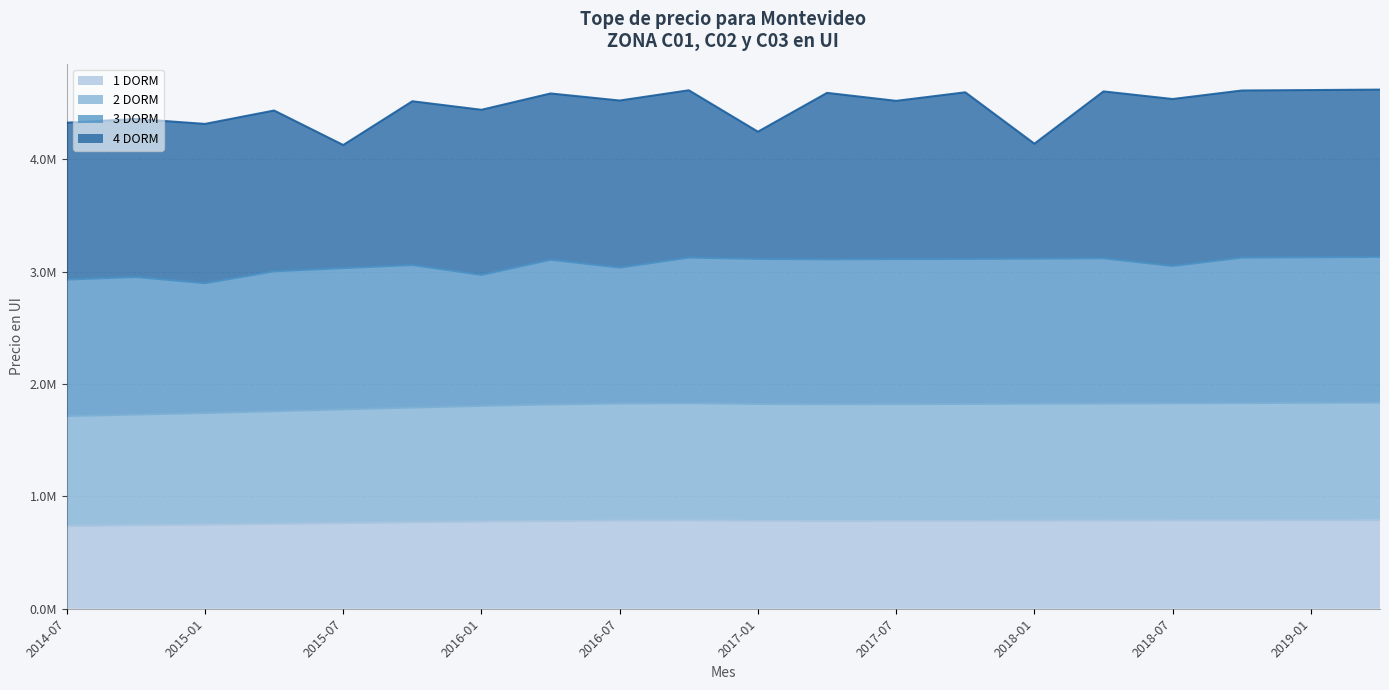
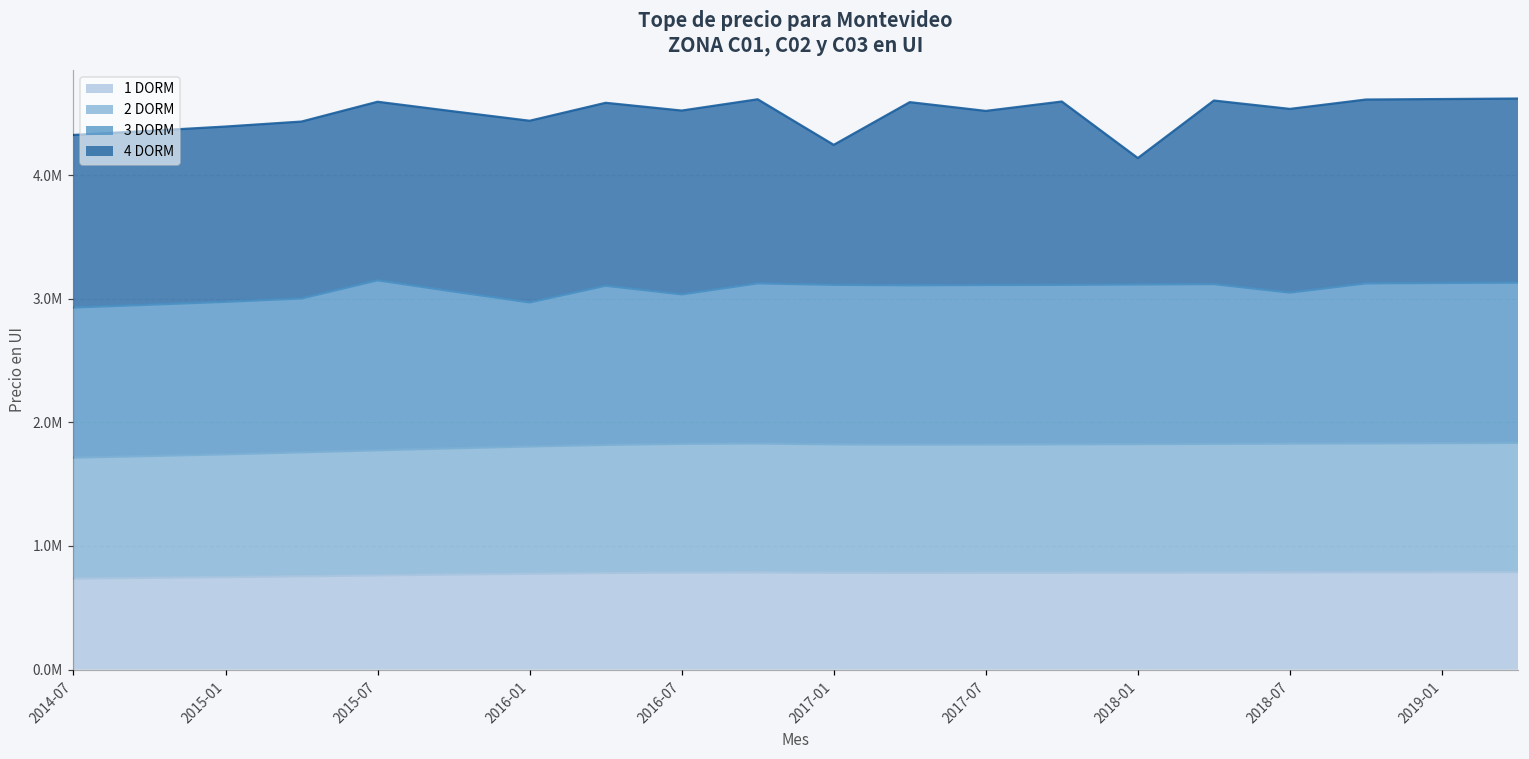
  {
    "3 DORM": {
      "2014-07": 1210000,
-     "2015-01": 1150000,
-     "2015-07": 1260000,
+     "2015-01": 1230000,
+     "2015-07": 1370000,
      "2016-01": 1160000,
      "2016-07": 1210000,
      "2017-01": 1290000,
      "2017-07": 1290000,
      "2018-01": 1290000,
      "2018-07": 1220000,
      "2019-01": 1300000
    },
    "4 DORM": {
      "2014-07": 1390000,
      "2015-01": 1420000,
-     "2015-07": 1090000,
+     "2015-07": 1440000,
      "2016-01": 1470000,
      "2016-07": 1490000,
      "2017-01": 1130000,
      "2017-07": 1410000,
      "2018-01": 1020000,
      "2018-07": 1490000,
      "2019-01": 1490000
    }
  }
